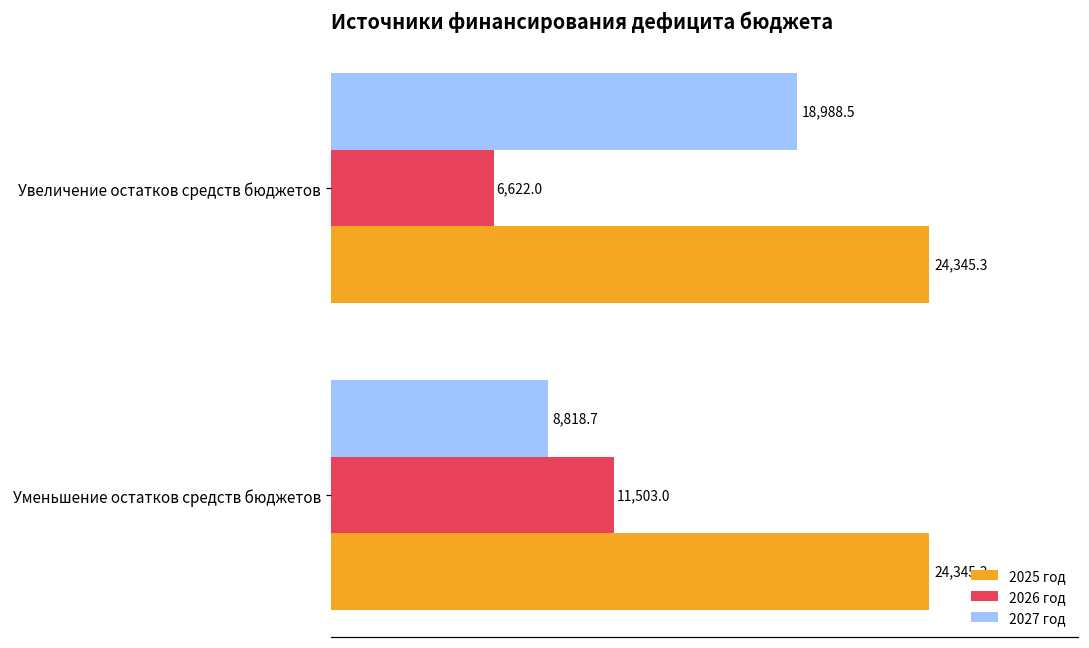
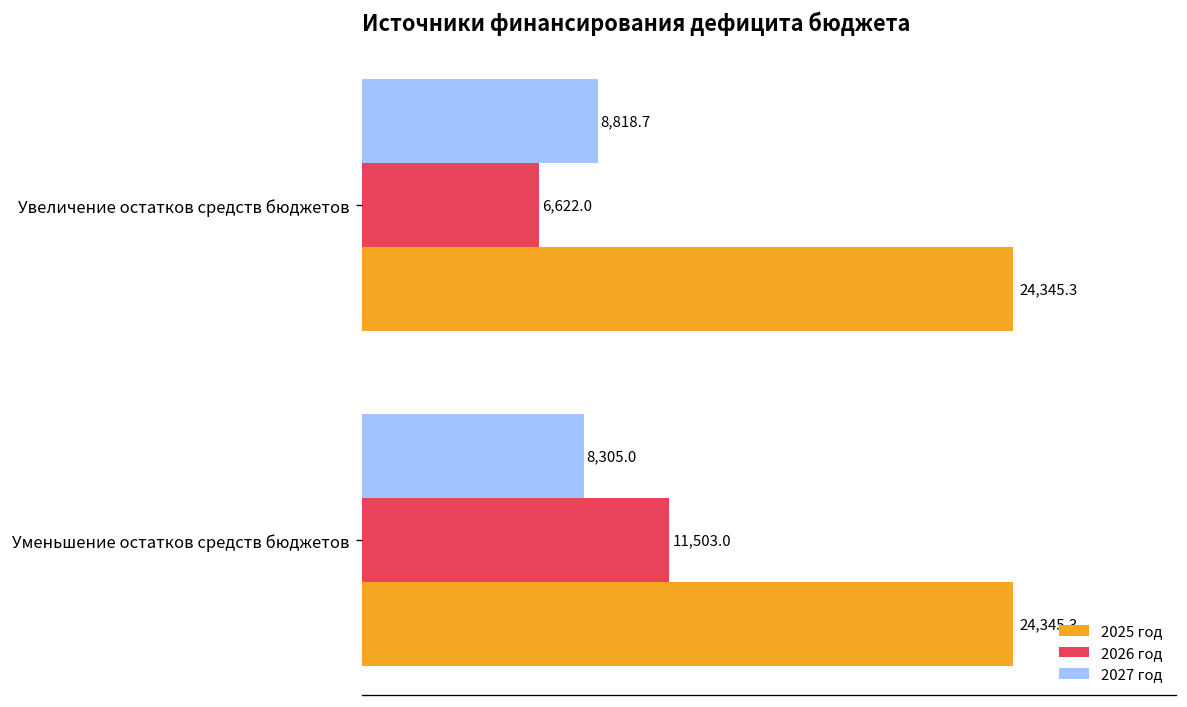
  {
    "2025 год": {
      "Увеличение остатков средств бюджетов": "24,345.3",
      "Уменьшение остатков средств бюджетов": "24,345.3"
    },
    "2026 год": {
      "Увеличение остатков средств бюджетов": "6,622.0",
      "Уменьшение остатков средств бюджетов": "11,503.0"
    },
    "2027 год": {
-     "Увеличение остатков средств бюджетов": "18,988.5",
-     "Уменьшение остатков средств бюджетов": "8,818.7"
+     "Увеличение остатков средств бюджетов": "8,818.7",
+     "Уменьшение остатков средств бюджетов": "8,305.0"
    }
  }
